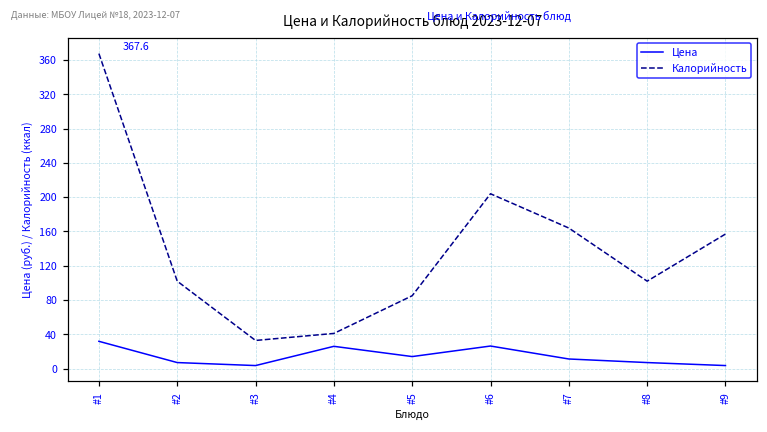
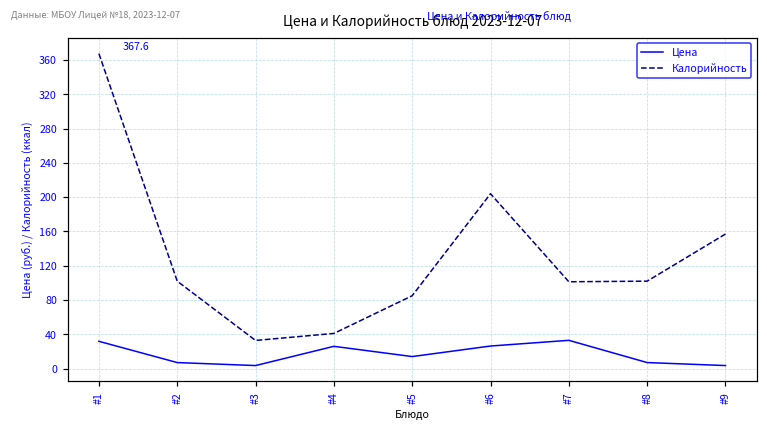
  {
    "Цена": {
      "#1": 30,
      "#2": 10,
      "#3": 0,
      "#4": 30,
      "#5": 10,
      "#6": 30,
-     "#7": 10,
+     "#7": 30,
      "#8": 10,
      "#9": 0
    },
    "Калорийность": {
      "#2": 100,
      "#3": 30,
      "#4": 40,
      "#5": 90,
      "#6": 200,
-     "#7": 160,
+     "#7": 100,
      "#8": 100,
      "#9": 160
    }
  }
